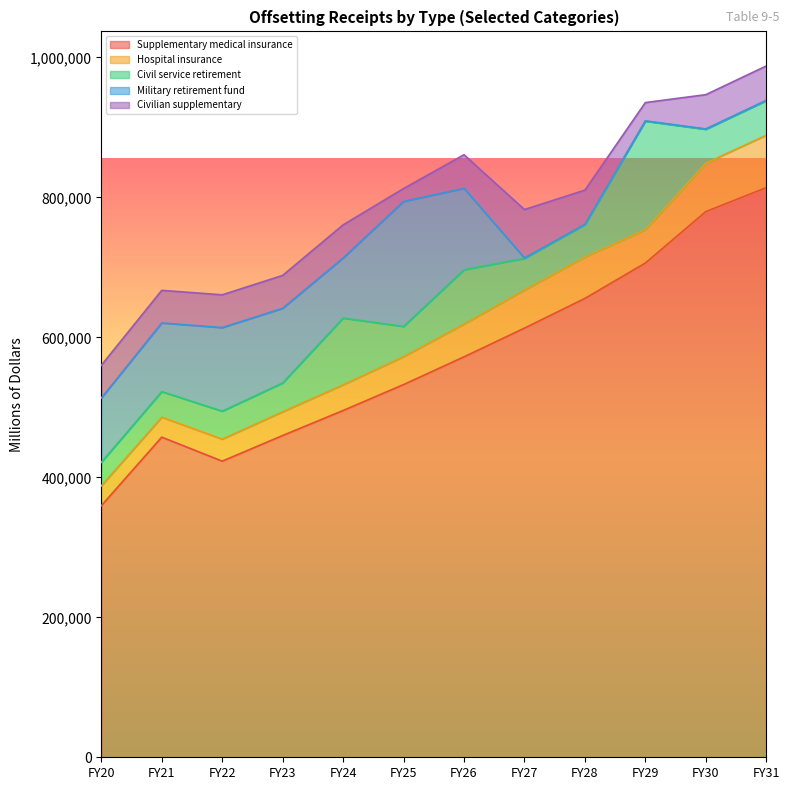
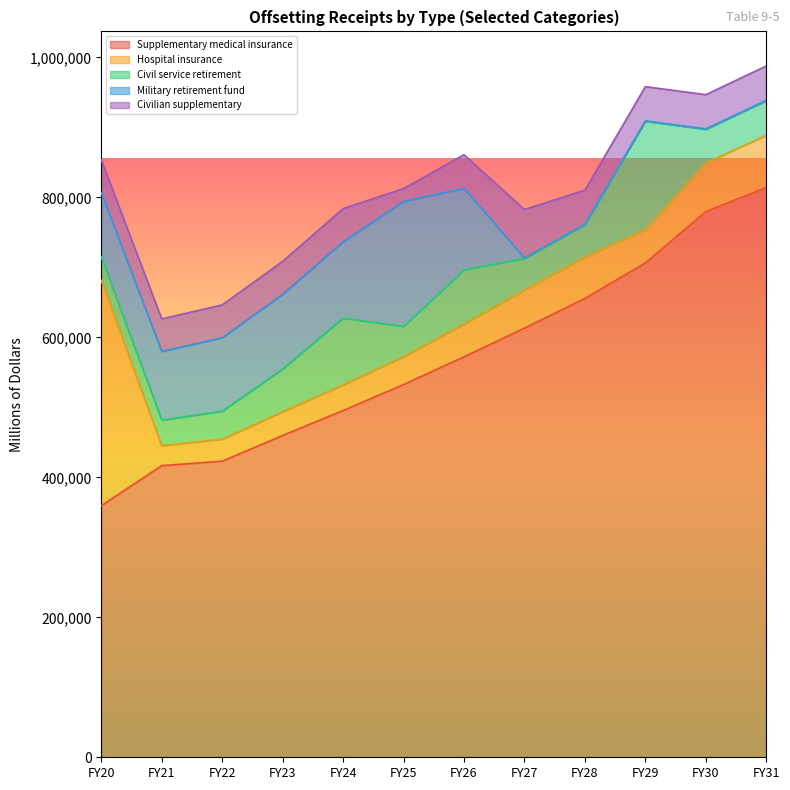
  {
    "Supplementary medical insurance": {
      "FY20": "360,000",
-     "FY21": "460,000",
+     "FY21": "420,000",
      "FY22": "420,000",
      "FY23": "460,000",
      "FY24": "500,000",
      "FY25": "530,000",
      "FY26": "570,000",
      "FY27": "610,000",
      "FY28": "660,000",
      "FY29": "710,000",
      "FY30": "780,000",
      "FY31": "810,000"
    },
    "Hospital insurance": {
-     "FY20": "30,000",
+     "FY20": "320,000",
      "FY21": "30,000",
      "FY22": "30,000",
      "FY23": "30,000",
      "FY24": "40,000",
      "FY25": "40,000",
      "FY26": "50,000",
      "FY27": "50,000",
      "FY28": "60,000",
      "FY29": "50,000",
      "FY30": "70,000",
      "FY31": "70,000"
    },
    "Civil service retirement": {
      "FY20": "30,000",
      "FY21": "40,000",
      "FY22": "40,000",
-     "FY23": "40,000",
+     "FY23": "60,000",
      "FY24": "100,000",
      "FY25": "40,000",
      "FY26": "80,000"
    },
    "Military retirement fund": {
      "FY20": "90,000",
      "FY21": "100,000",
-     "FY22": "120,000",
+     "FY22": "110,000",
      "FY23": "110,000",
-     "FY24": "90,000",
+     "FY24": "110,000",
      "FY25": "180,000",
      "FY26": "120,000"
    },
    "Civilian supplementary": {
      "FY20": "50,000",
      "FY21": "50,000",
      "FY22": "50,000",
      "FY23": "50,000",
      "FY24": "50,000",
      "FY25": "20,000",
      "FY26": "50,000",
      "FY27": "70,000",
      "FY28": "50,000",
-     "FY29": "30,000",
+     "FY29": "50,000",
      "FY30": "50,000",
      "FY31": "50,000"
    }
  }
